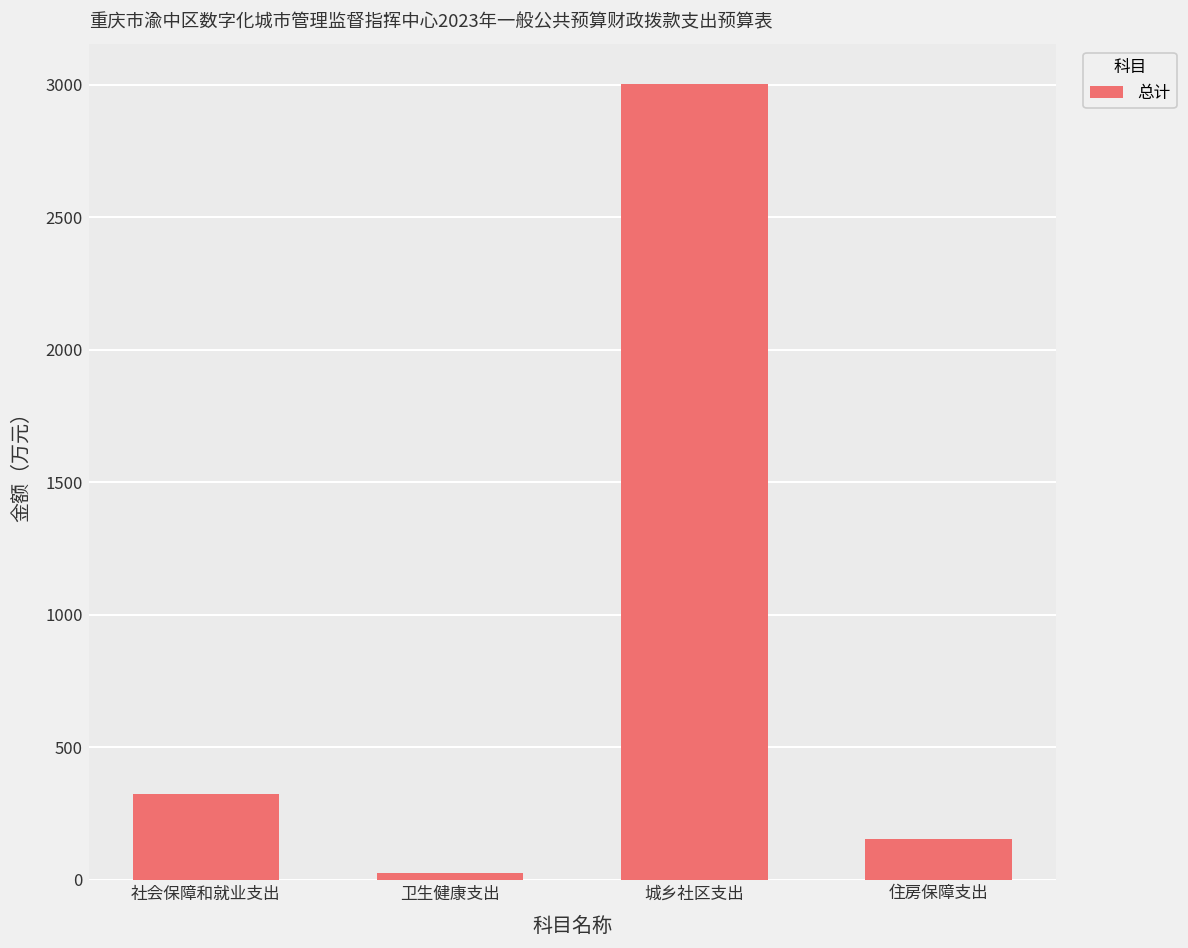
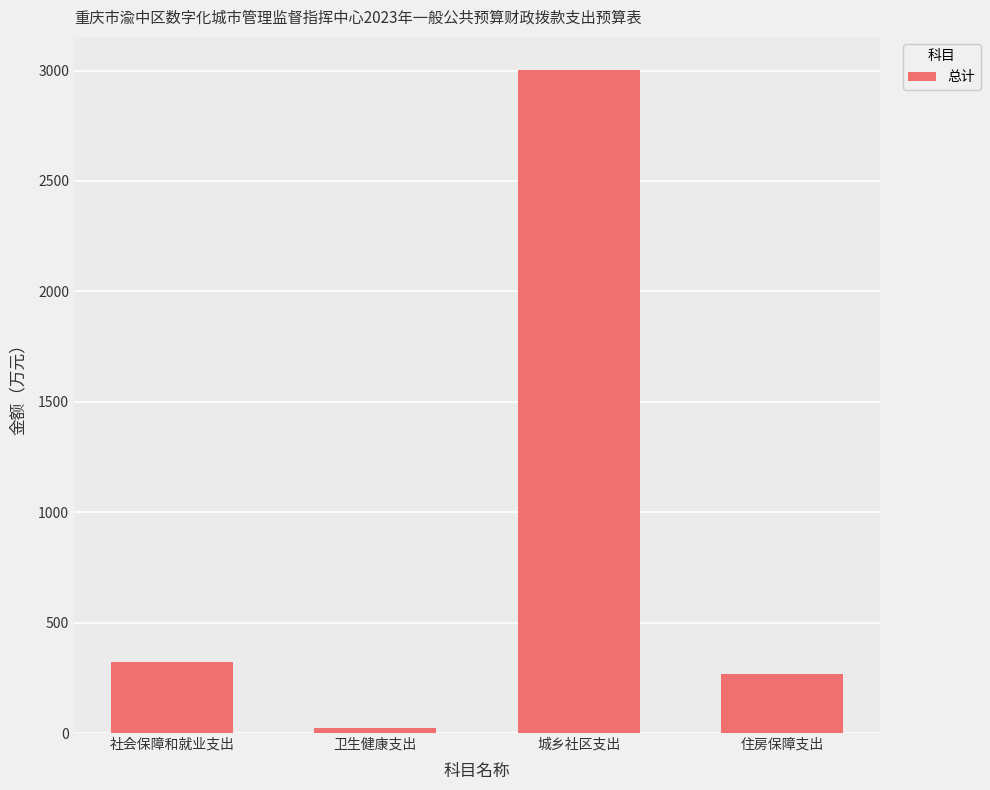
  {
    "社会保障和就业支出": 320,
    "卫生健康支出": 20,
    "城乡社区支出": 3000,
-   "住房保障支出": 150
+   "住房保障支出": 270
  }
